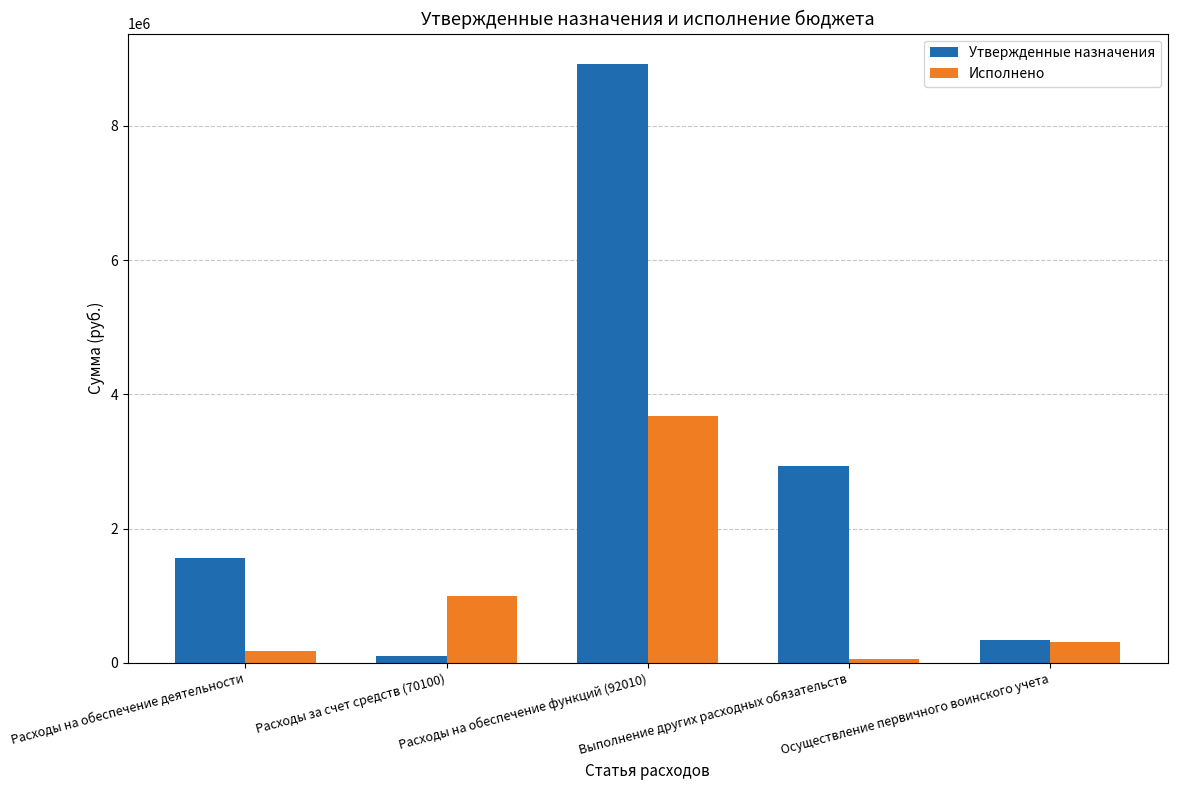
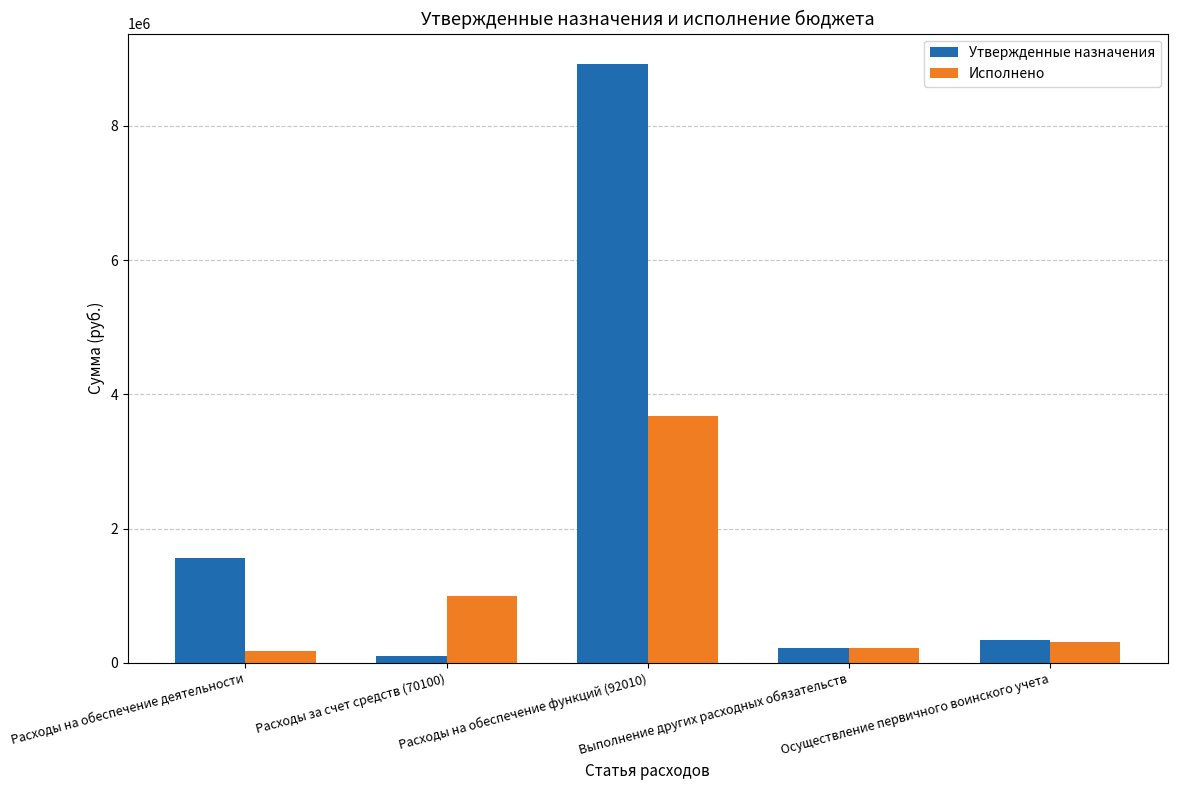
  {
    "Утвержденные назначения": {
      "Расходы на обеспечение деятельности": 1600000,
      "Расходы за счет средств (70100)": 100000,
      "Расходы на обеспечение функций (92010)": 8900000,
-     "Выполнение других расходных обязательств": 2900000,
+     "Выполнение других расходных обязательств": 200000,
      "Осуществление первичного воинского учета": 300000
    },
    "Исполнено": {
      "Расходы на обеспечение деятельности": 200000,
      "Расходы за счет средств (70100)": 1000000,
      "Расходы на обеспечение функций (92010)": 3700000,
-     "Выполнение других расходных обязательств": 100000,
+     "Выполнение других расходных обязательств": 200000,
      "Осуществление первичного воинского учета": 300000
    }
  }
